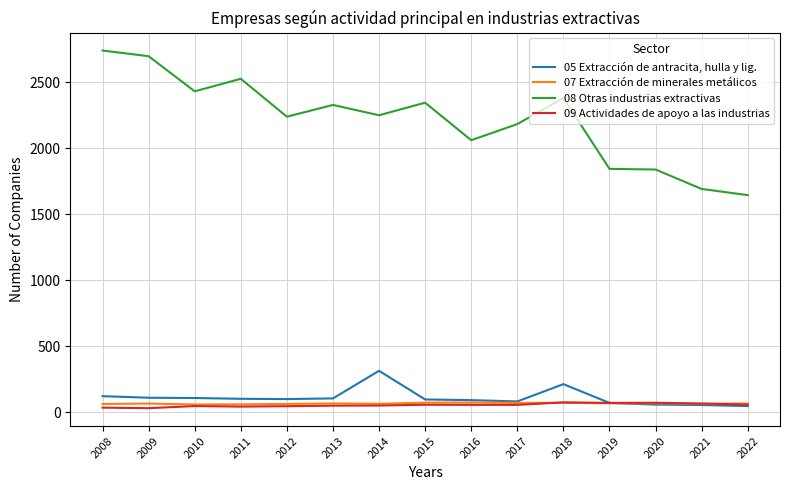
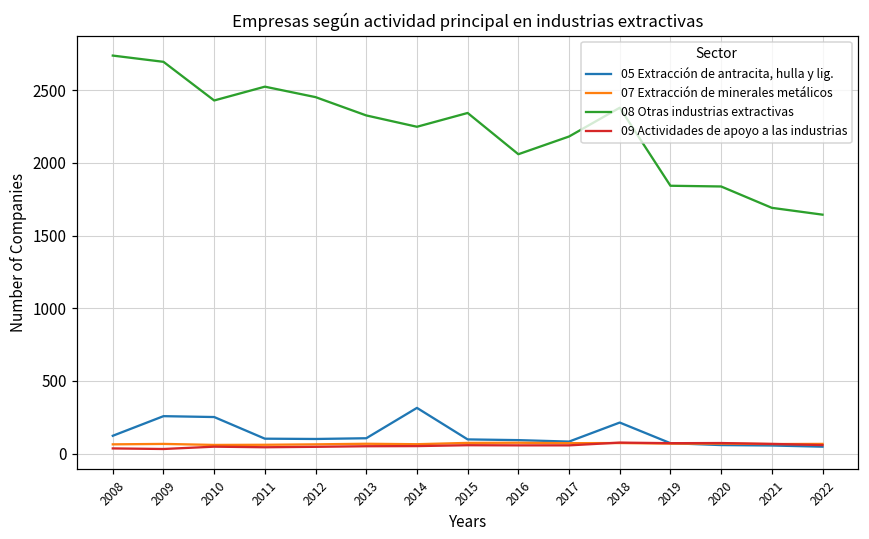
  {
    "05 Extracción de antracita, hulla y lig.": {
      "2008": 120,
-     "2009": 110,
-     "2010": 110,
+     "2009": 260,
+     "2010": 250,
      "2011": 100,
      "2012": 100,
      "2013": 110,
      "2014": 310,
      "2015": 100,
      "2018": 210
    },
    "07 Extracción de minerales metálicos": {
      "2008": 60,
      "2009": 70
    },
    "08 Otras industrias extractivas": {
      "2008": 2740,
      "2009": 2700,
      "2010": 2430,
      "2011": 2530,
-     "2012": 2240,
+     "2012": 2450,
      "2013": 2330,
      "2014": 2250,
      "2015": 2340,
      "2016": 2060,
      "2017": 2180,
      "2019": 1840,
      "2020": 1840,
      "2021": 1690,
      "2022": 1640
    },
    "09 Actividades de apoyo a las industrias": {
      "2008": 40,
      "2009": 30
    }
  }
